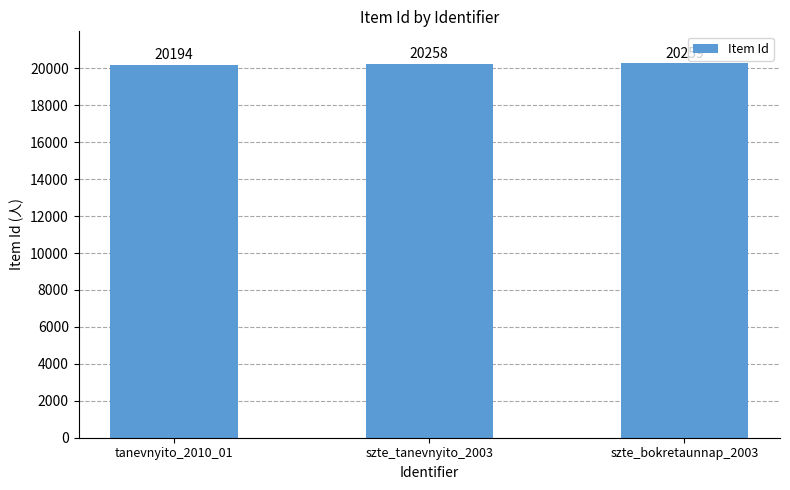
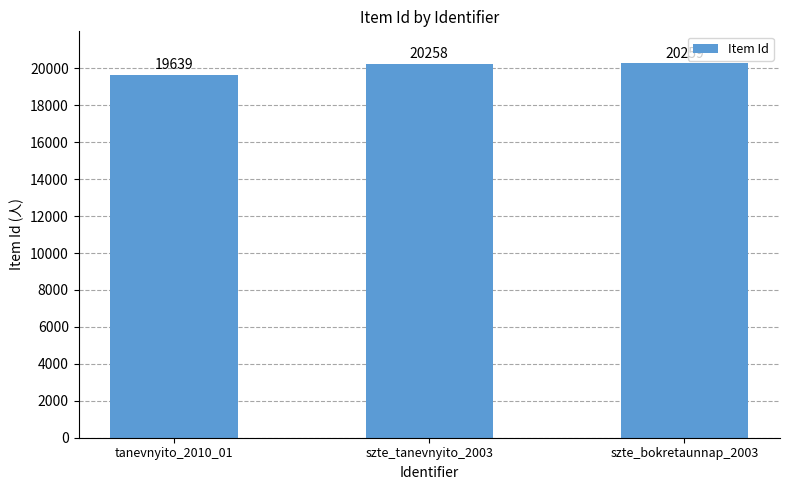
  {
-   "tanevnyito_2010_01": 20194,
+   "tanevnyito_2010_01": 19639,
    "szte_tanevnyito_2003": 20258
  }
